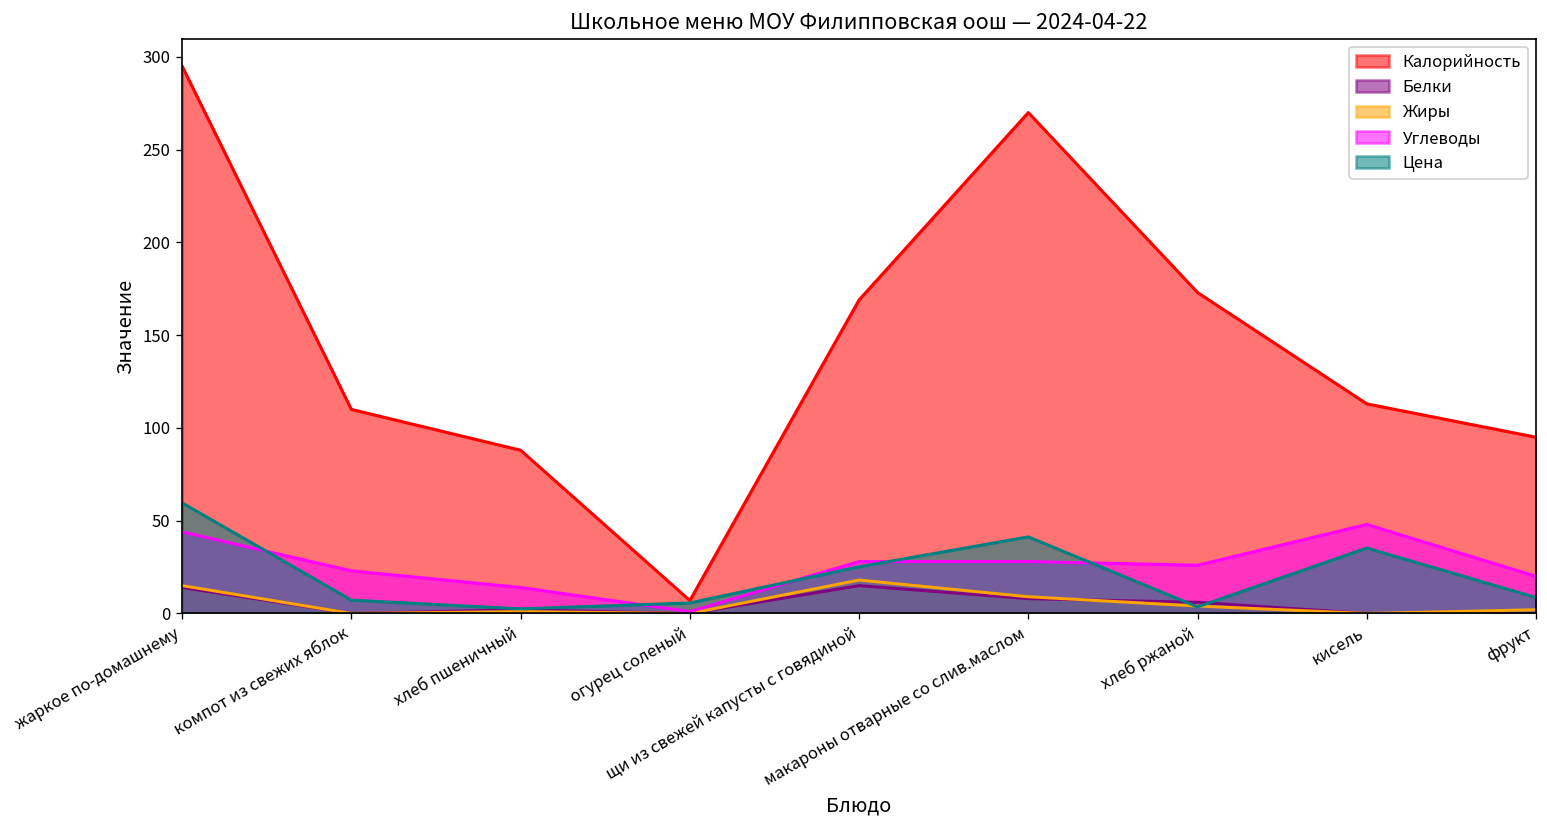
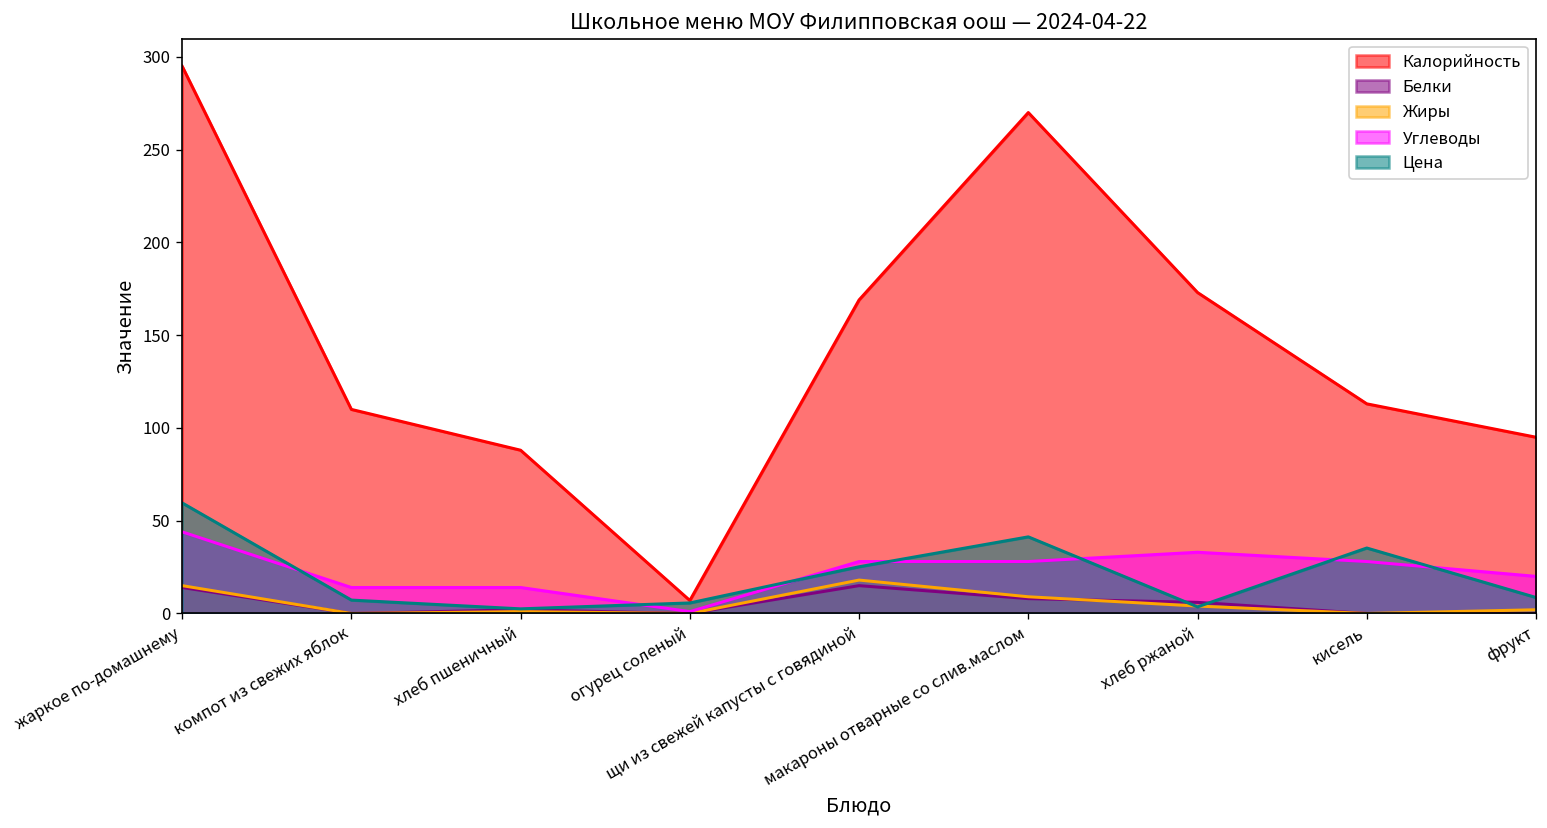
  {
    "Калорийность": {
      "жаркое по-домашнему": 295,
      "компот из свежих яблок": 110,
      "хлеб пшеничный": 88,
      "щи из свежей капусты с говядиной": 169,
      "макароны отварные со слив.маслом": 270,
      "хлеб ржаной": 173,
      "кисель": 113,
      "фрукт": 95
    },
    "Белки": {
      "щи из свежей капусты с говядиной": 15,
      "хлеб ржаной": 6,
      "фрукт": 0
    },
    "Жиры": {
      "щи из свежей капусты с говядиной": 18,
      "фрукт": 2
    },
    "Углеводы": {
      "жаркое по-домашнему": 44,
-     "компот из свежих яблок": 23,
+     "компот из свежих яблок": 14,
      "хлеб пшеничный": 14,
      "щи из свежей капусты с говядиной": 28,
      "макароны отварные со слив.маслом": 28,
-     "хлеб ржаной": 26,
-     "кисель": 48,
+     "хлеб ржаной": 33,
+     "кисель": 28,
      "фрукт": 20
    },
    "Цена": {
      "жаркое по-домашнему": 60,
      "компот из свежих яблок": 7,
      "щи из свежей капусты с говядиной": 25,
      "макароны отварные со слив.маслом": 41,
      "кисель": 35,
      "фрукт": 9
    }
  }
